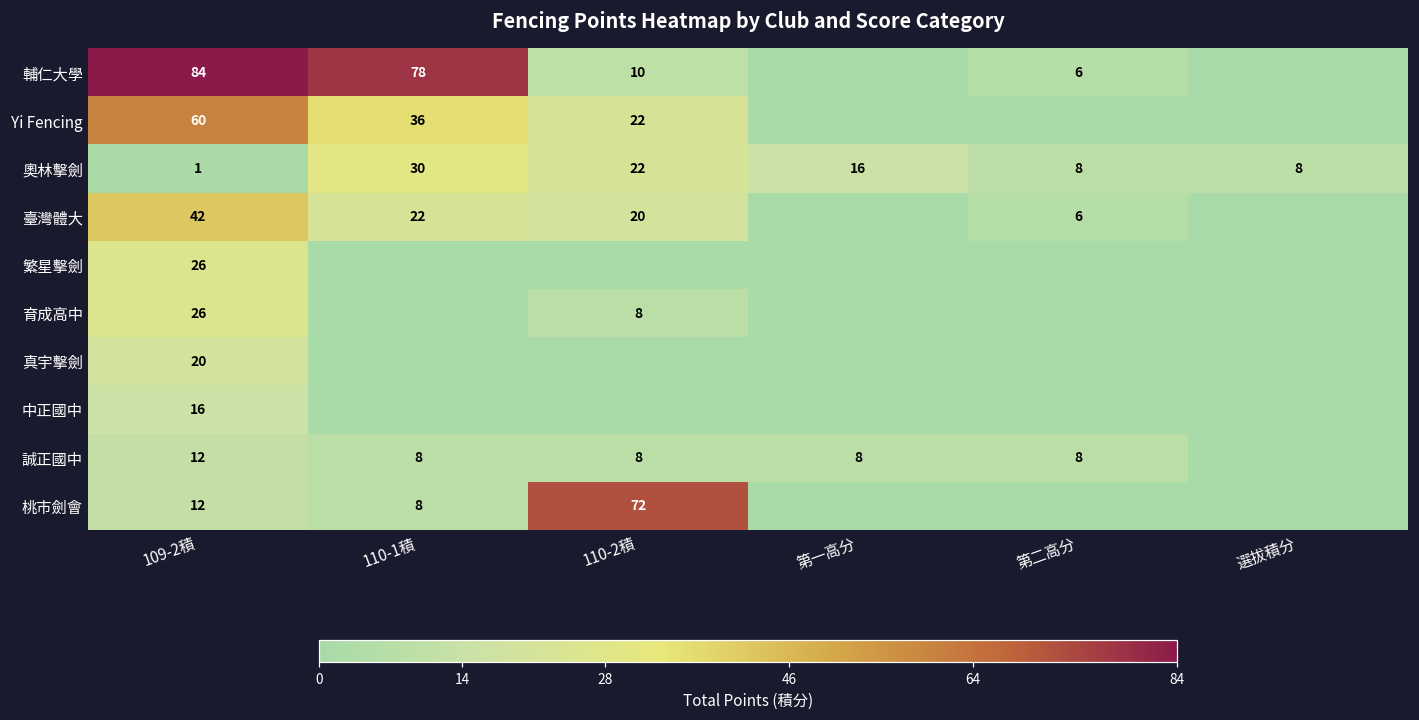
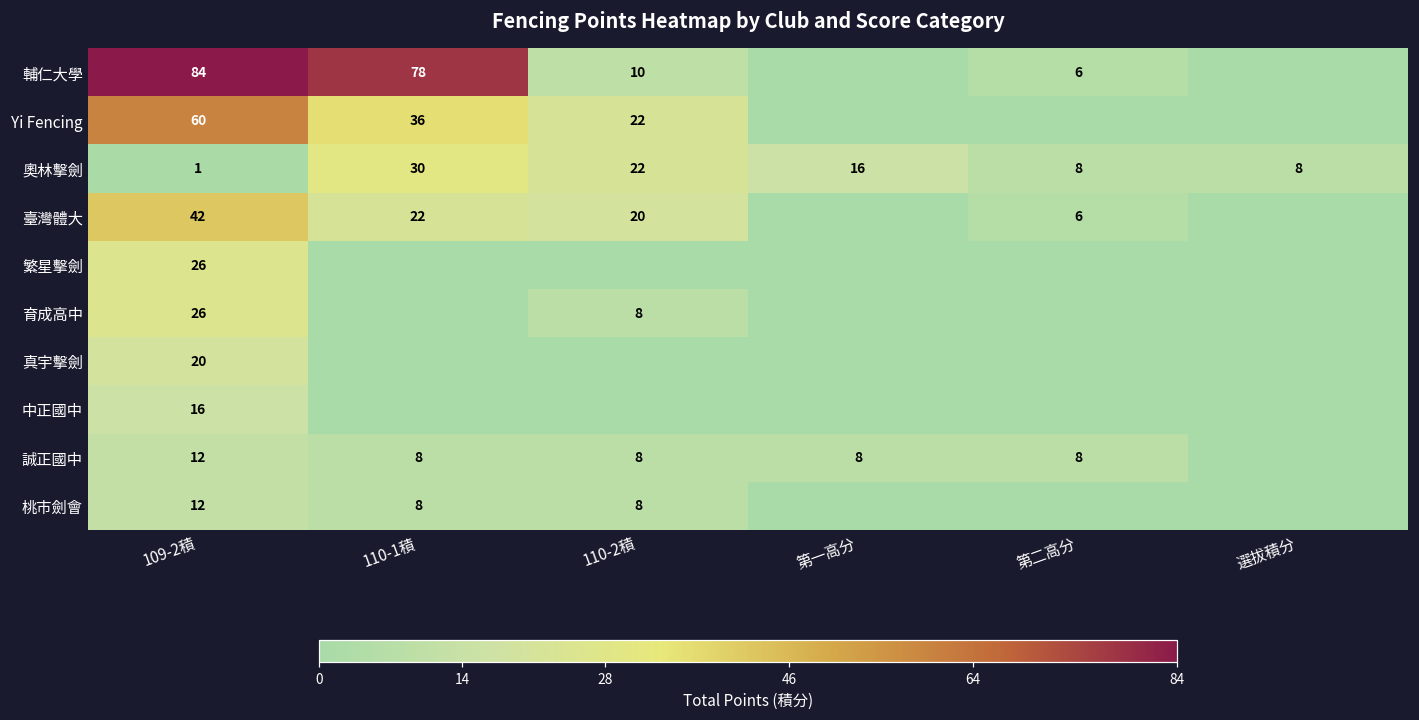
  {
    "輔仁大學": {
      "109-2積": 84,
      "110-1積": 78,
      "110-2積": 10,
      "第二高分": 6
    },
    "Yi Fencing": {
      "109-2積": 60,
      "110-1積": 36,
      "110-2積": 22
    },
    "奧林擊劍": {
      "109-2積": 1,
      "110-1積": 30,
      "110-2積": 22,
      "第一高分": 16,
      "第二高分": 8,
      "選拔積分": 8
    },
    "臺灣體大": {
      "109-2積": 42,
      "110-1積": 22,
      "110-2積": 20,
      "第二高分": 6
    },
    "繁星擊劍": {
      "109-2積": 26
    },
    "育成高中": {
      "109-2積": 26,
      "110-2積": 8
    },
    "真宇擊劍": {
      "109-2積": 20
    },
    "中正國中": {
      "109-2積": 16
    },
    "誠正國中": {
      "109-2積": 12,
      "110-1積": 8,
      "110-2積": 8,
      "第一高分": 8,
      "第二高分": 8
    },
    "桃市劍會": {
      "109-2積": 12,
      "110-1積": 8,
-     "110-2積": 72
+     "110-2積": 8
    }
  }
